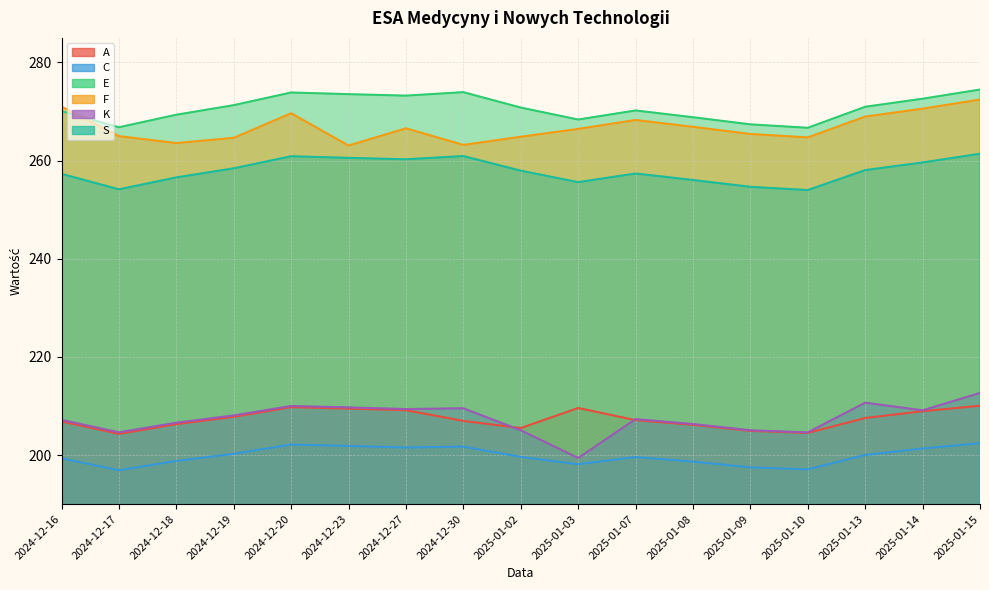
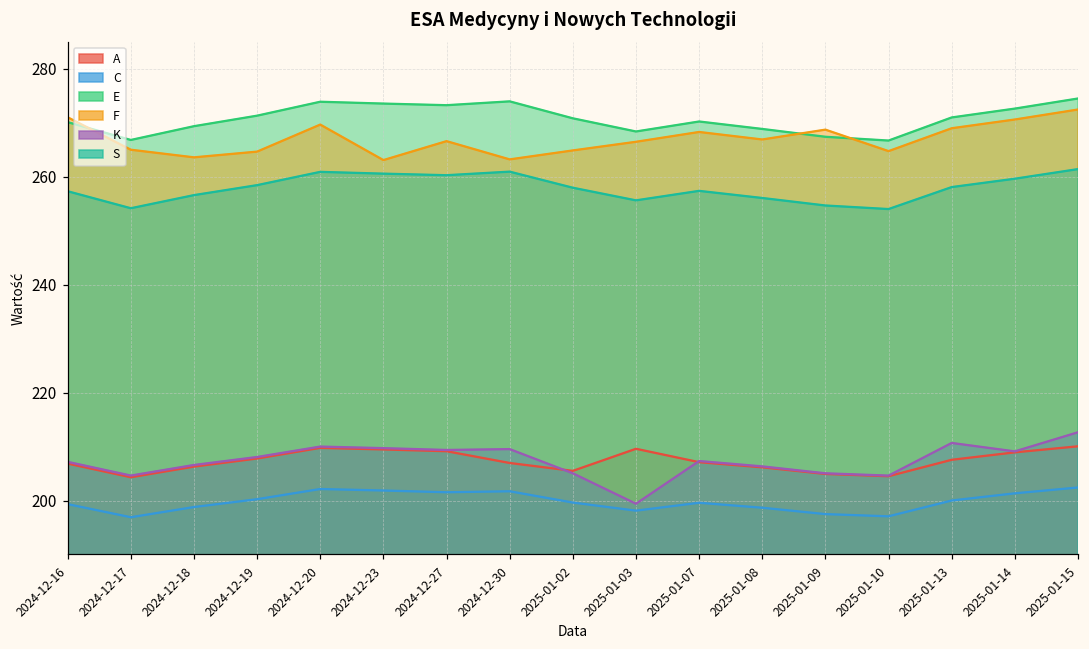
  {
    "A": {
      "2024-12-30": 207,
      "2025-01-03": 210,
      "2025-01-13": 208,
      "2025-01-15": 210
    },
    "F": {
      "2024-12-16": 271,
      "2024-12-17": 265,
      "2024-12-18": 264,
      "2024-12-19": 265,
      "2024-12-20": 270,
      "2024-12-23": 263,
      "2024-12-27": 267,
      "2024-12-30": 263,
      "2025-01-02": 265,
      "2025-01-03": 266,
      "2025-01-07": 268,
      "2025-01-08": 267,
-     "2025-01-09": 265,
+     "2025-01-09": 269,
      "2025-01-10": 265,
      "2025-01-13": 269,
      "2025-01-14": 271,
      "2025-01-15": 272
    },
    "K": {
      "2024-12-30": 210,
      "2025-01-03": 199,
      "2025-01-13": 211,
      "2025-01-15": 213
    }
  }
